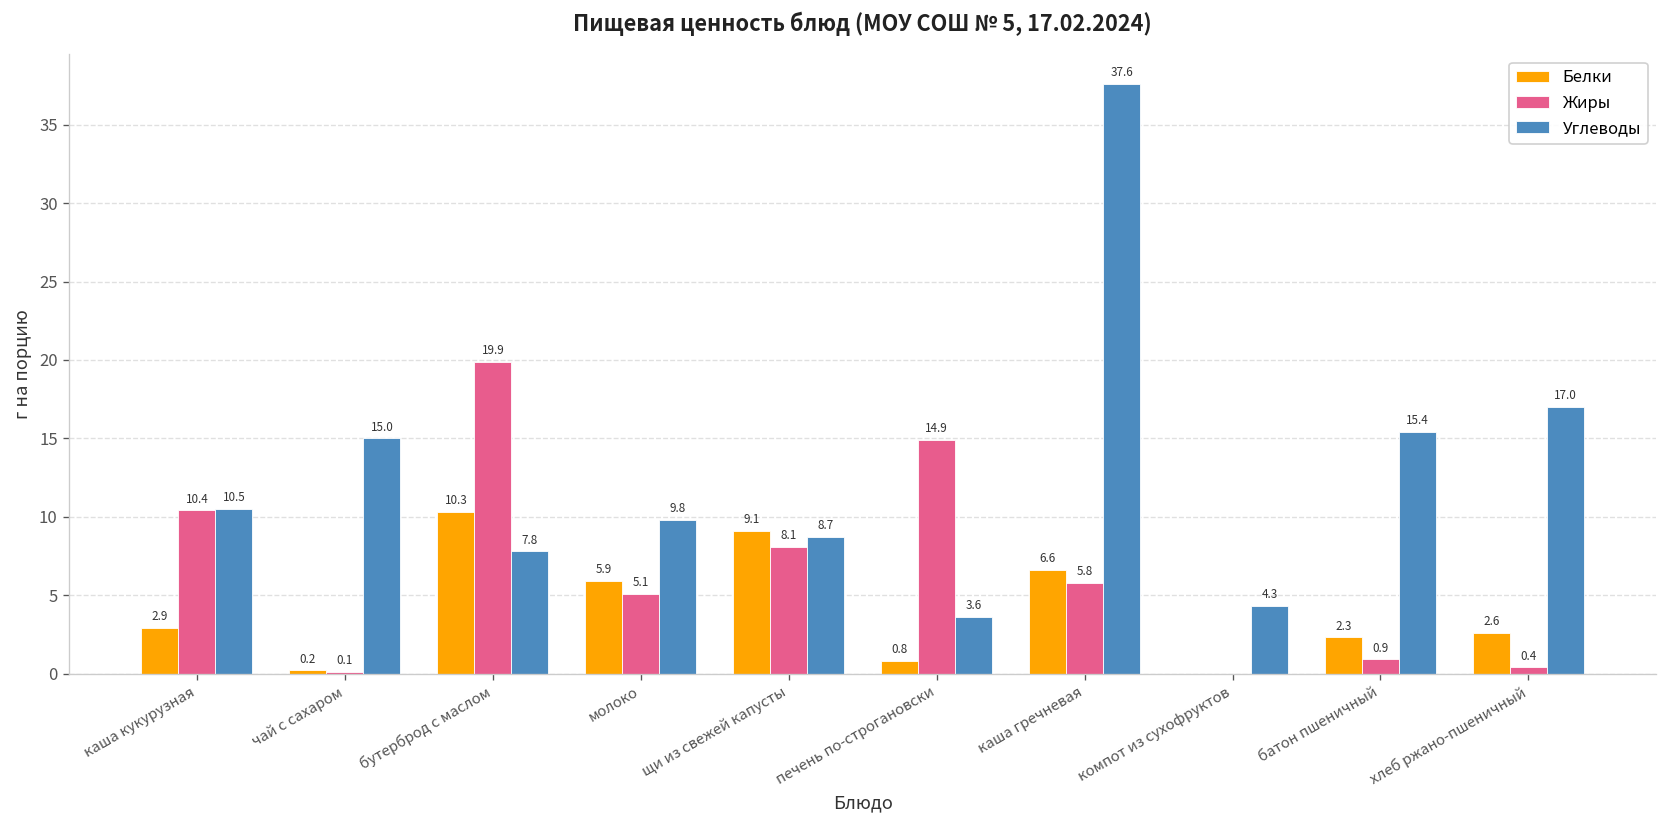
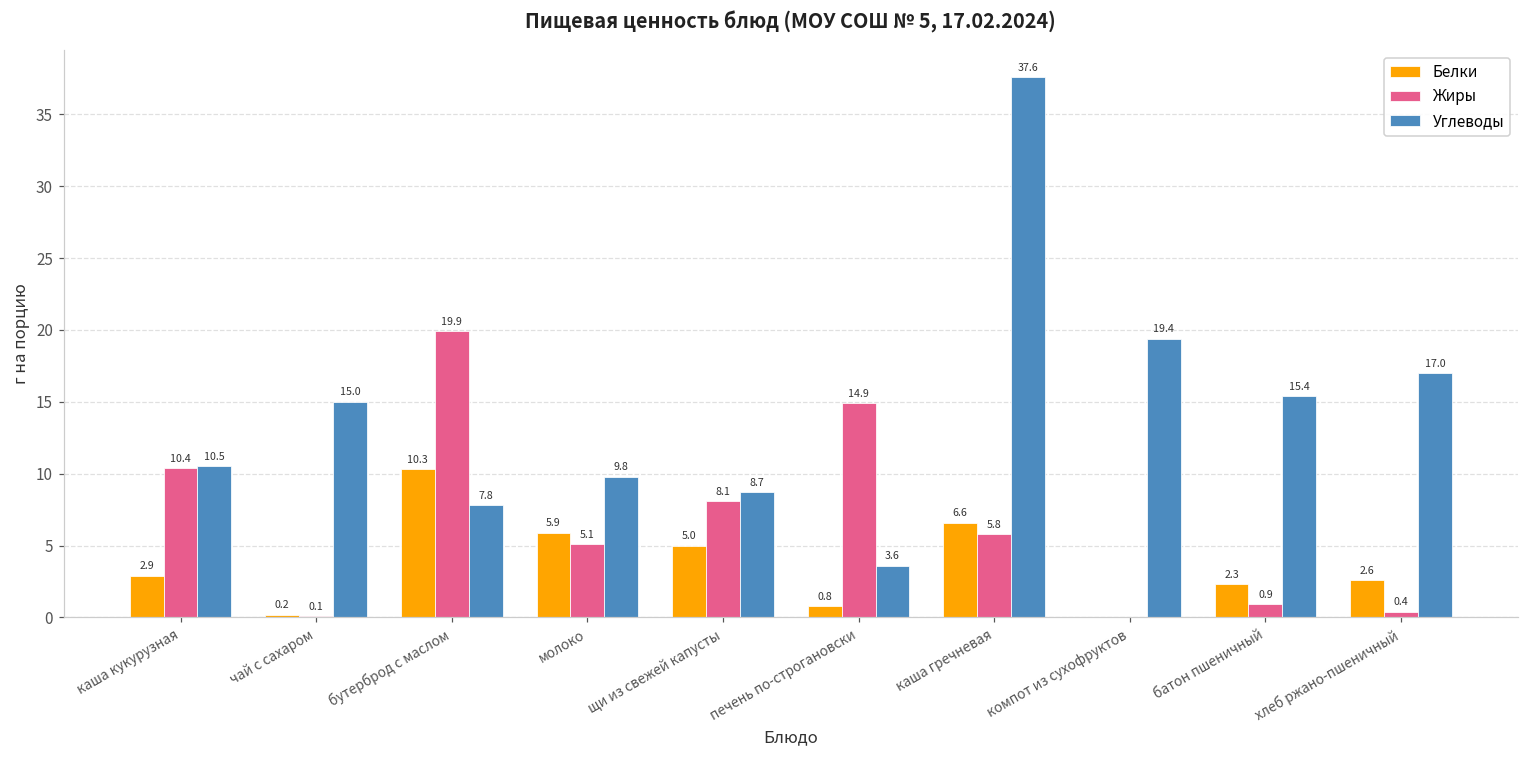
  {
    "Белки": {
      "каша кукурузная": 2.9,
      "чай с сахаром": 0.2,
      "бутерброд с маслом": 10.3,
      "молоко": 5.9,
-     "щи из свежей капусты": 9.1,
+     "щи из свежей капусты": 5.0,
      "печень по-строгановски": 0.8,
      "каша гречневая": 6.6,
      "батон пшеничный": 2.3,
      "хлеб ржано-пшеничный": 2.6
    },
    "Жиры": {
      "каша кукурузная": 10.4,
      "чай с сахаром": 0.1,
      "бутерброд с маслом": 19.9,
      "молоко": 5.1,
      "щи из свежей капусты": 8.1,
      "печень по-строгановски": 14.9,
      "каша гречневая": 5.8,
      "батон пшеничный": 0.9,
      "хлеб ржано-пшеничный": 0.4
    },
    "Углеводы": {
      "каша кукурузная": 10.5,
      "чай с сахаром": 15.0,
      "бутерброд с маслом": 7.8,
      "молоко": 9.8,
      "щи из свежей капусты": 8.7,
      "печень по-строгановски": 3.6,
      "каша гречневая": 37.6,
-     "компот из сухофруктов": 4.3,
+     "компот из сухофруктов": 19.4,
      "батон пшеничный": 15.4,
      "хлеб ржано-пшеничный": 17.0
    }
  }
